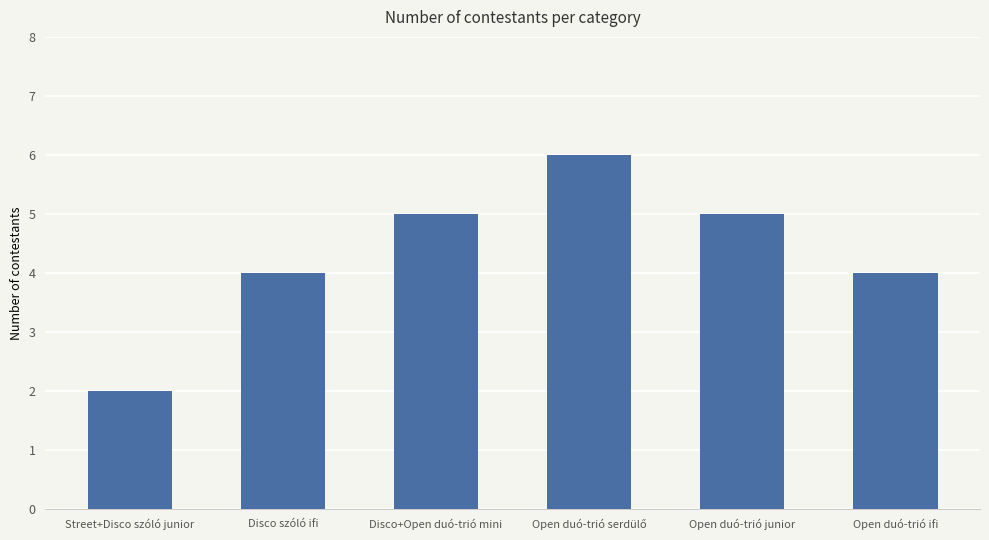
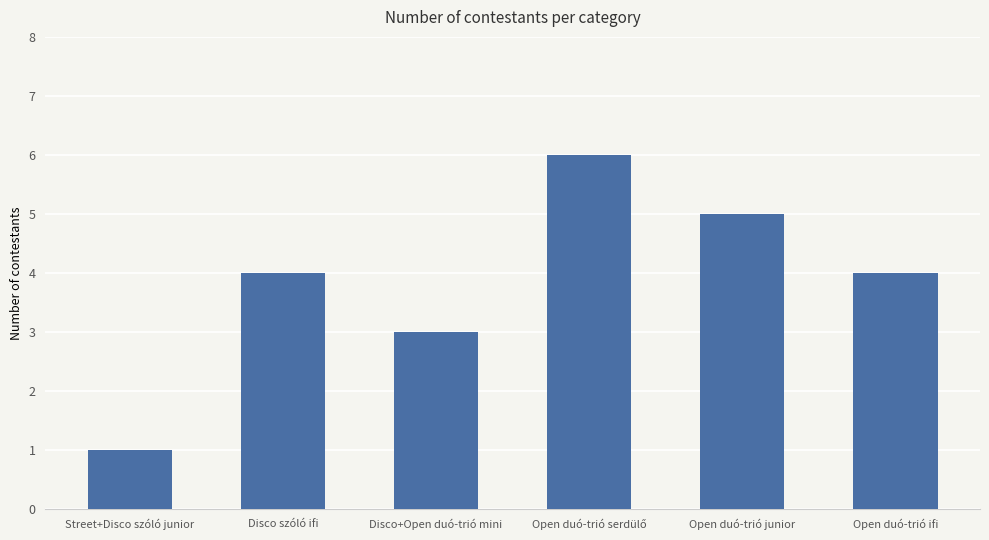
  {
-   "Street+Disco szóló junior": 2,
+   "Street+Disco szóló junior": 1,
    "Disco szóló ifi": 4,
-   "Disco+Open duó-trió mini": 5,
+   "Disco+Open duó-trió mini": 3,
    "Open duó-trió serdülő": 6,
    "Open duó-trió junior": 5,
    "Open duó-trió ifi": 4
  }
